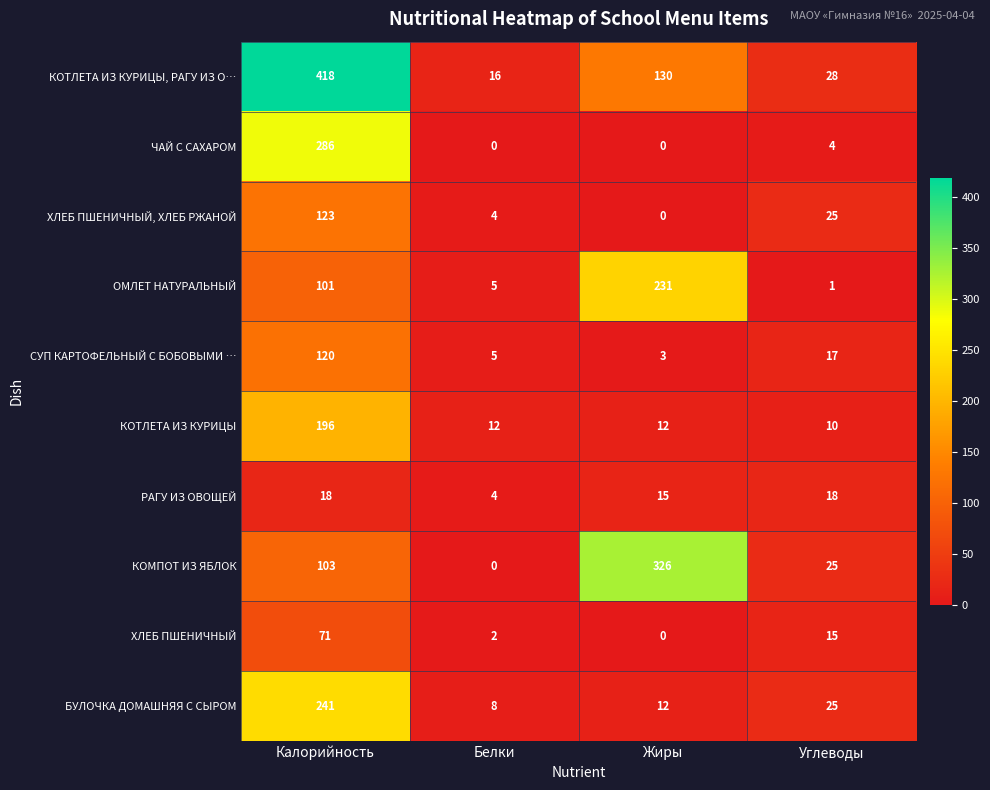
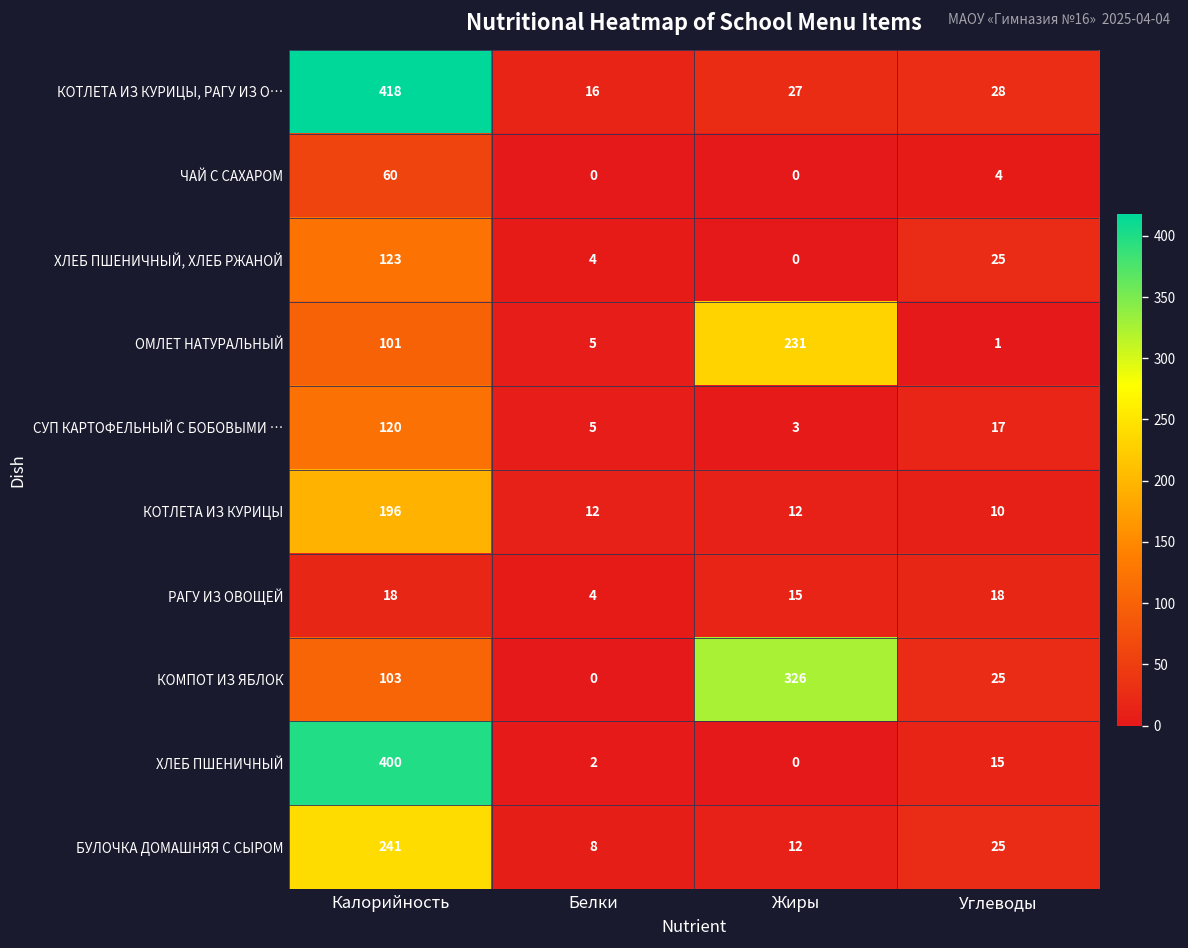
  {
    "КОТЛЕТА ИЗ КУРИЦЫ, РАГУ ИЗ О…": {
      "Калорийность": 418,
      "Белки": 16,
-     "Жиры": 130,
+     "Жиры": 27,
      "Углеводы": 28
    },
    "ЧАЙ С САХАРОМ": {
-     "Калорийность": 286,
+     "Калорийность": 60,
      "Белки": 0,
      "Жиры": 0,
      "Углеводы": 4
    },
    "ХЛЕБ ПШЕНИЧНЫЙ, ХЛЕБ РЖАНОЙ": {
      "Калорийность": 123,
      "Белки": 4,
      "Жиры": 0,
      "Углеводы": 25
    },
    "ОМЛЕТ НАТУРАЛЬНЫЙ": {
      "Калорийность": 101,
      "Белки": 5,
      "Жиры": 231,
      "Углеводы": 1
    },
    "СУП КАРТОФЕЛЬНЫЙ С БОБОВЫМИ …": {
      "Калорийность": 120,
      "Белки": 5,
      "Жиры": 3,
      "Углеводы": 17
    },
    "КОТЛЕТА ИЗ КУРИЦЫ": {
      "Калорийность": 196,
      "Белки": 12,
      "Жиры": 12,
      "Углеводы": 10
    },
    "РАГУ ИЗ ОВОЩЕЙ": {
      "Калорийность": 18,
      "Белки": 4,
      "Жиры": 15,
      "Углеводы": 18
    },
    "КОМПОТ ИЗ ЯБЛОК": {
      "Калорийность": 103,
      "Белки": 0,
      "Жиры": 326,
      "Углеводы": 25
    },
    "ХЛЕБ ПШЕНИЧНЫЙ": {
-     "Калорийность": 71,
+     "Калорийность": 400,
      "Белки": 2,
      "Жиры": 0,
      "Углеводы": 15
    },
    "БУЛОЧКА ДОМАШНЯЯ С СЫРОМ": {
      "Калорийность": 241,
      "Белки": 8,
      "Жиры": 12,
      "Углеводы": 25
    }
  }
